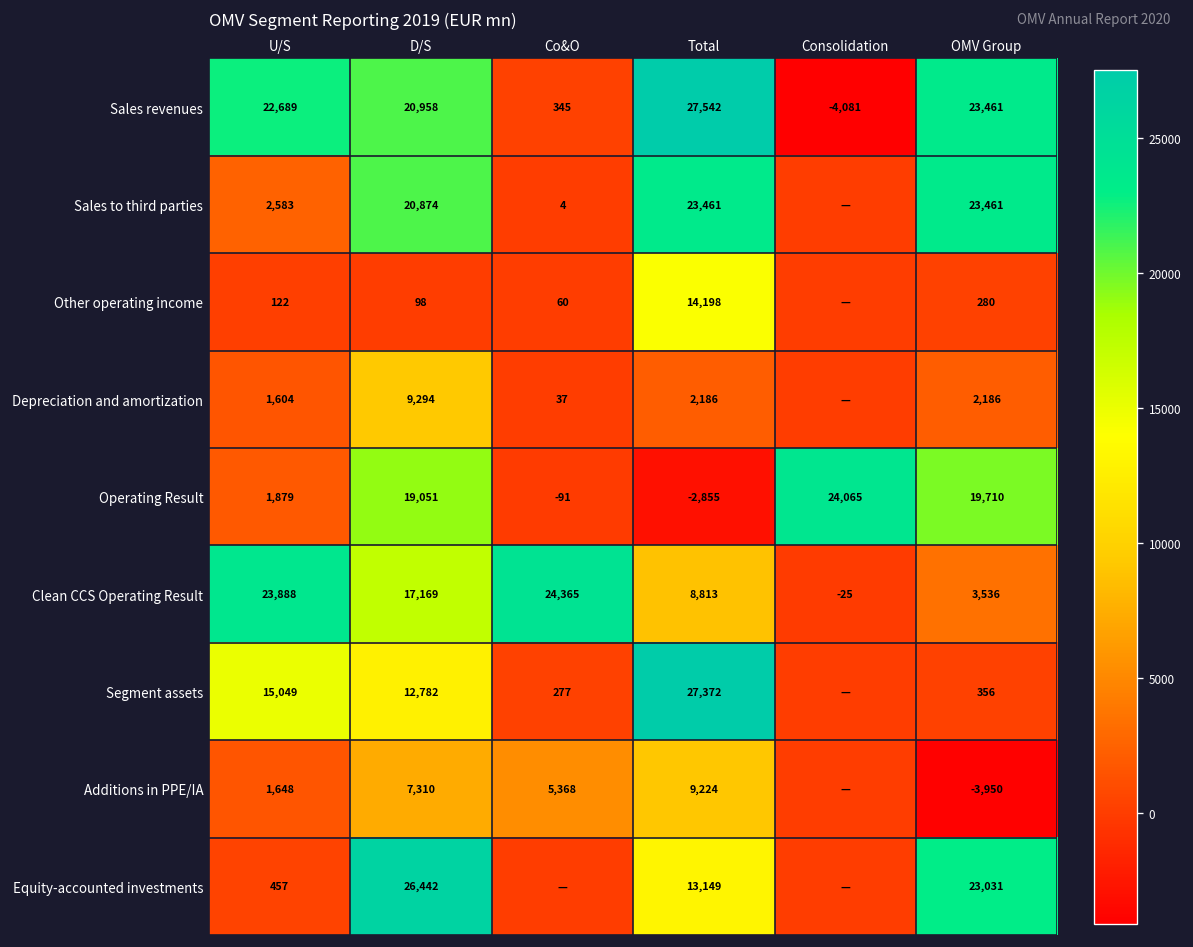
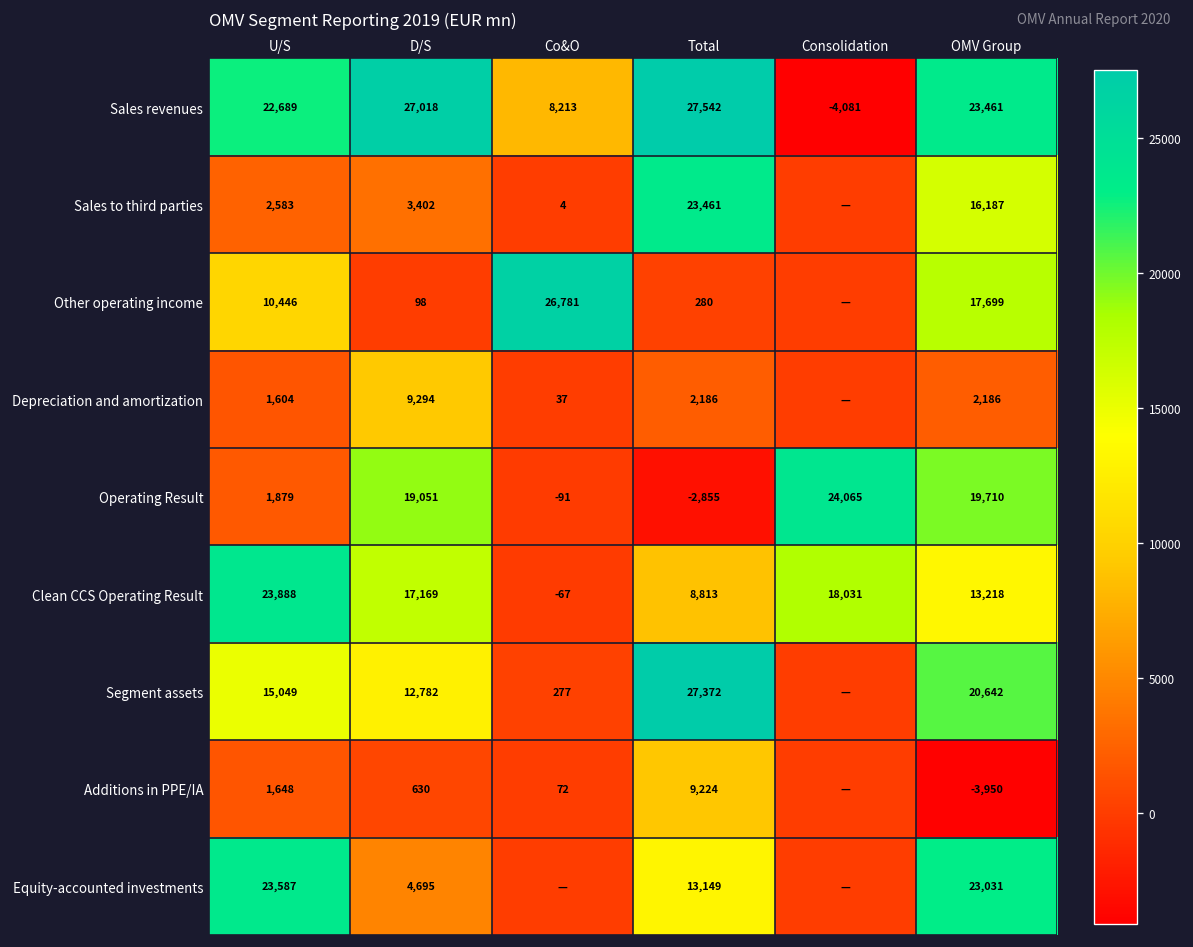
  {
    "Sales revenues": {
      "U/S": "22,689",
-     "D/S": "20,958",
-     "Co&O": "345",
+     "D/S": "27,018",
+     "Co&O": "8,213",
      "Total": "27,542",
      "Consolidation": "-4,081",
      "OMV Group": "23,461"
    },
    "Sales to third parties": {
      "U/S": "2,583",
-     "D/S": "20,874",
+     "D/S": "3,402",
      "Co&O": "4",
      "Total": "23,461",
-     "OMV Group": "23,461"
+     "OMV Group": "16,187"
    },
    "Other operating income": {
-     "U/S": "122",
+     "U/S": "10,446",
      "D/S": "98",
-     "Co&O": "60",
-     "Total": "14,198",
-     "OMV Group": "280"
+     "Co&O": "26,781",
+     "Total": "280",
+     "OMV Group": "17,699"
    },
    "Depreciation and amortization": {
      "U/S": "1,604",
      "D/S": "9,294",
      "Co&O": "37",
      "Total": "2,186",
      "OMV Group": "2,186"
    },
    "Operating Result": {
      "U/S": "1,879",
      "D/S": "19,051",
      "Co&O": "-91",
      "Total": "-2,855",
      "Consolidation": "24,065",
      "OMV Group": "19,710"
    },
    "Clean CCS Operating Result": {
      "U/S": "23,888",
      "D/S": "17,169",
-     "Co&O": "24,365",
+     "Co&O": "-67",
      "Total": "8,813",
-     "Consolidation": "-25",
-     "OMV Group": "3,536"
+     "Consolidation": "18,031",
+     "OMV Group": "13,218"
    },
    "Segment assets": {
      "U/S": "15,049",
      "D/S": "12,782",
      "Co&O": "277",
      "Total": "27,372",
-     "OMV Group": "356"
+     "OMV Group": "20,642"
    },
    "Additions in PPE/IA": {
      "U/S": "1,648",
-     "D/S": "7,310",
-     "Co&O": "5,368",
+     "D/S": "630",
+     "Co&O": "72",
      "Total": "9,224",
      "OMV Group": "-3,950"
    },
    "Equity-accounted investments": {
-     "U/S": "457",
-     "D/S": "26,442",
+     "U/S": "23,587",
+     "D/S": "4,695",
      "Total": "13,149",
      "OMV Group": "23,031"
    }
  }
